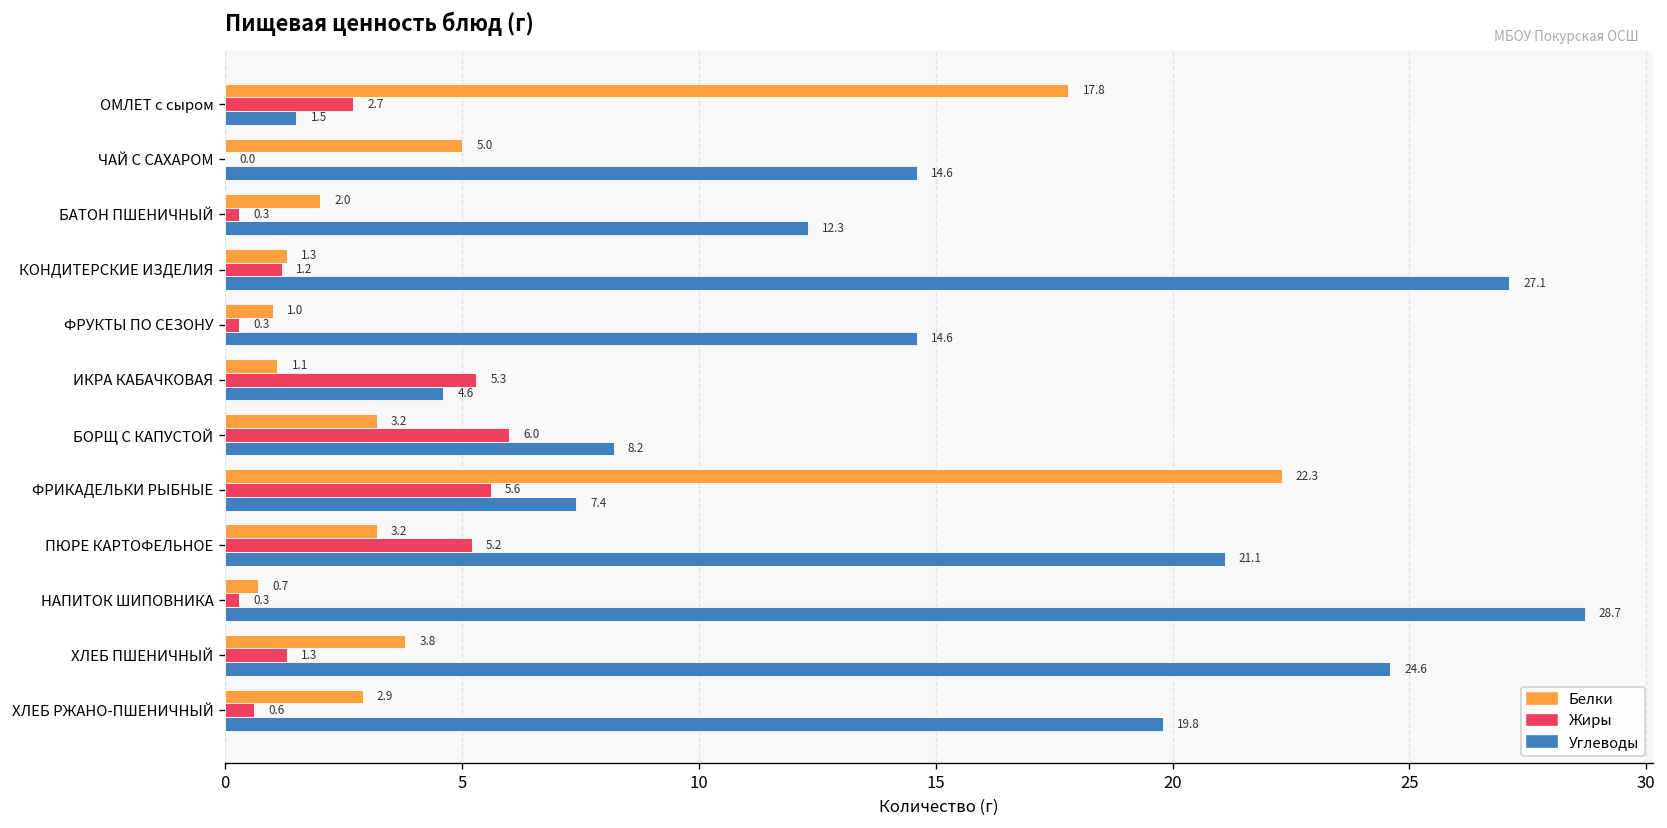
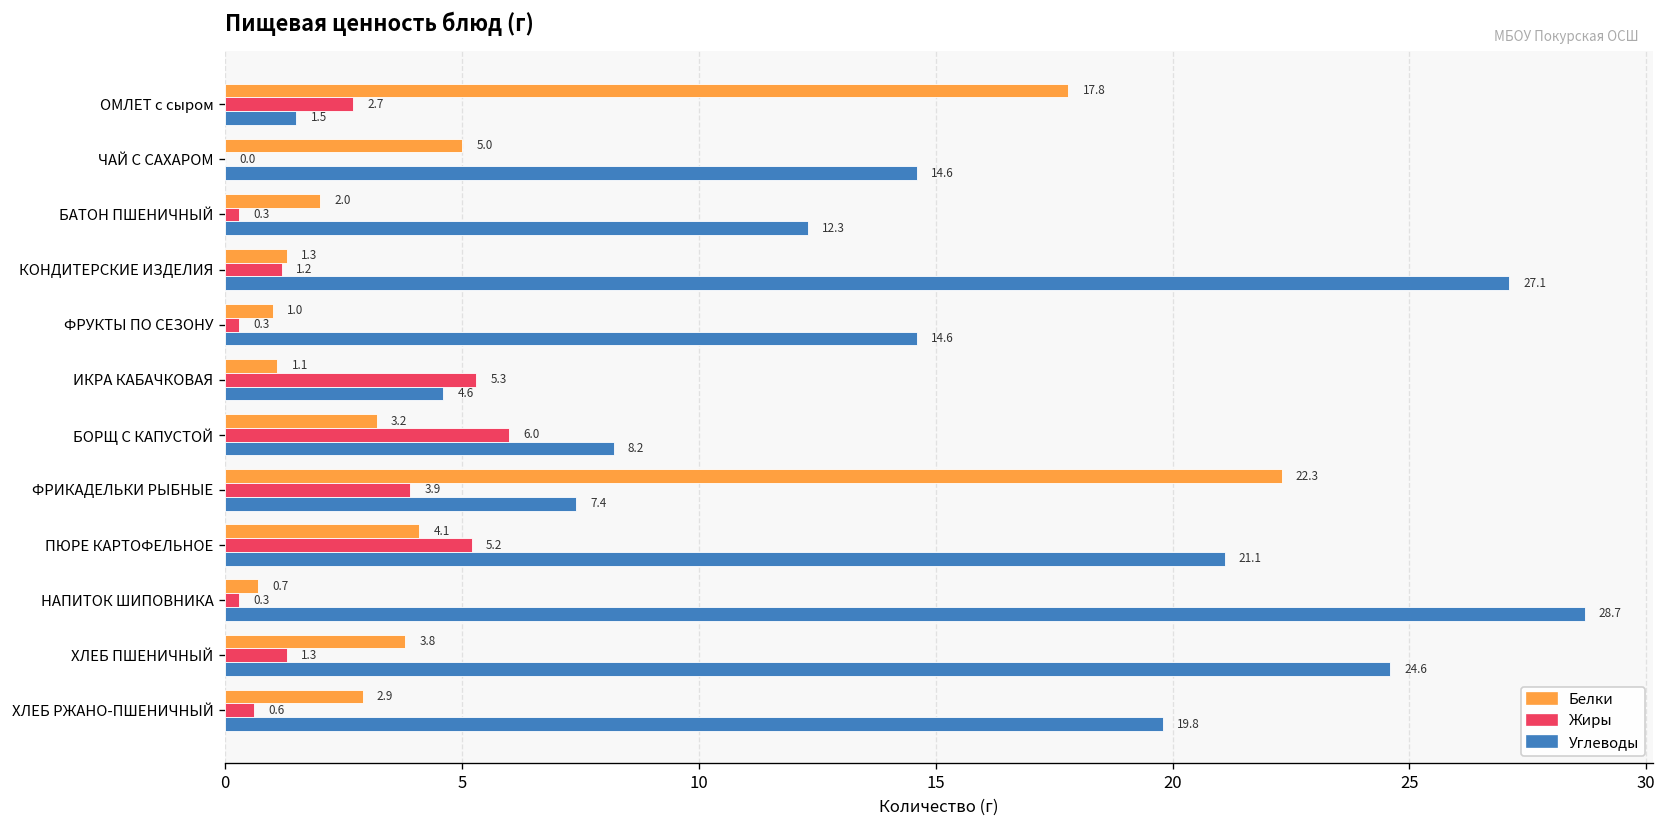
  {
    "Белки": {
      "ОМЛЕТ с сыром": 17.8,
      "ЧАЙ С САХАРОМ": 5.0,
      "БАТОН ПШЕНИЧНЫЙ": 2.0,
      "КОНДИТЕРСКИЕ ИЗДЕЛИЯ": 1.3,
      "ФРУКТЫ ПО СЕЗОНУ": 1.0,
      "ИКРА КАБАЧКОВАЯ": 1.1,
      "БОРЩ С КАПУСТОЙ": 3.2,
      "ФРИКАДЕЛЬКИ РЫБНЫЕ": 22.3,
-     "ПЮРЕ КАРТОФЕЛЬНОЕ": 3.2,
+     "ПЮРЕ КАРТОФЕЛЬНОЕ": 4.1,
      "НАПИТОК ШИПОВНИКА": 0.7,
      "ХЛЕБ ПШЕНИЧНЫЙ": 3.8,
      "ХЛЕБ РЖАНО-ПШЕНИЧНЫЙ": 2.9
    },
    "Жиры": {
      "ОМЛЕТ с сыром": 2.7,
      "ЧАЙ С САХАРОМ": 0.0,
      "БАТОН ПШЕНИЧНЫЙ": 0.3,
      "КОНДИТЕРСКИЕ ИЗДЕЛИЯ": 1.2,
      "ФРУКТЫ ПО СЕЗОНУ": 0.3,
      "ИКРА КАБАЧКОВАЯ": 5.3,
      "БОРЩ С КАПУСТОЙ": 6.0,
-     "ФРИКАДЕЛЬКИ РЫБНЫЕ": 5.6,
+     "ФРИКАДЕЛЬКИ РЫБНЫЕ": 3.9,
      "ПЮРЕ КАРТОФЕЛЬНОЕ": 5.2,
      "НАПИТОК ШИПОВНИКА": 0.3,
      "ХЛЕБ ПШЕНИЧНЫЙ": 1.3,
      "ХЛЕБ РЖАНО-ПШЕНИЧНЫЙ": 0.6
    },
    "Углеводы": {
      "ОМЛЕТ с сыром": 1.5,
      "ЧАЙ С САХАРОМ": 14.6,
      "БАТОН ПШЕНИЧНЫЙ": 12.3,
      "КОНДИТЕРСКИЕ ИЗДЕЛИЯ": 27.1,
      "ФРУКТЫ ПО СЕЗОНУ": 14.6,
      "ИКРА КАБАЧКОВАЯ": 4.6,
      "БОРЩ С КАПУСТОЙ": 8.2,
      "ФРИКАДЕЛЬКИ РЫБНЫЕ": 7.4,
      "ПЮРЕ КАРТОФЕЛЬНОЕ": 21.1,
      "НАПИТОК ШИПОВНИКА": 28.7,
      "ХЛЕБ ПШЕНИЧНЫЙ": 24.6,
      "ХЛЕБ РЖАНО-ПШЕНИЧНЫЙ": 19.8
    }
  }
